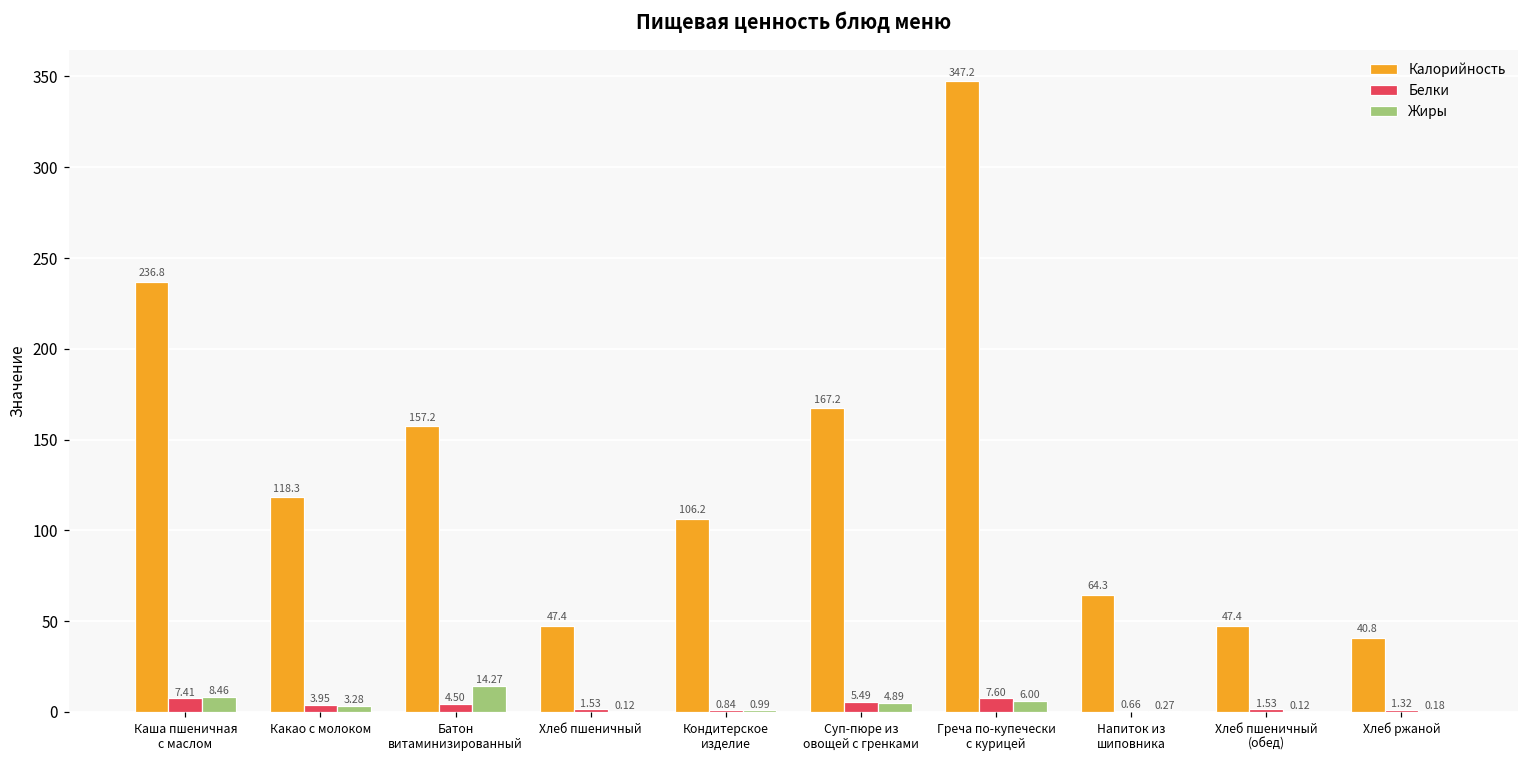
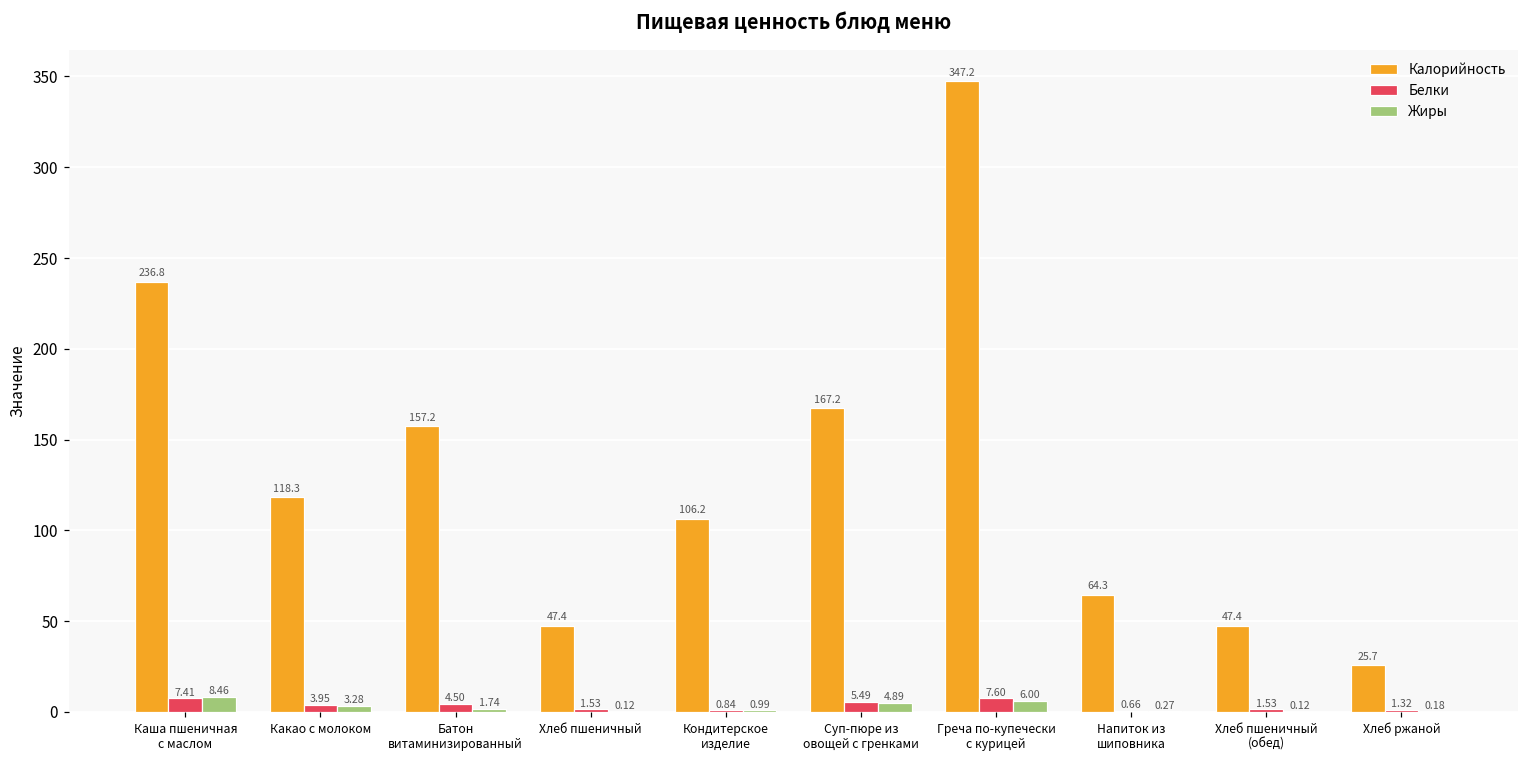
  {
    "Калорийность": {
      "Каша пшеничная с маслом": 236.8,
      "Какао с молоком": 118.3,
      "Батон витаминизированный": 157.2,
      "Хлеб пшеничный": 47.4,
      "Кондитерское изделие": 106.2,
      "Суп-пюре из овощей с гренками": 167.2,
      "Греча по-купечески с курицей": 347.2,
      "Напиток из шиповника": 64.3,
      "Хлеб пшеничный (обед)": 47.4,
-     "Хлеб ржаной": 40.8
+     "Хлеб ржаной": 25.7
    },
    "Белки": {
      "Каша пшеничная с маслом": 7.41,
      "Какао с молоком": 3.95,
      "Батон витаминизированный": 4.50,
      "Хлеб пшеничный": 1.53,
      "Кондитерское изделие": 0.84,
      "Суп-пюре из овощей с гренками": 5.49,
      "Греча по-купечески с курицей": 7.60,
      "Напиток из шиповника": 0.66,
      "Хлеб пшеничный (обед)": 1.53,
      "Хлеб ржаной": 1.32
    },
    "Жиры": {
      "Каша пшеничная с маслом": 8.46,
      "Какао с молоком": 3.28,
-     "Батон витаминизированный": 14.27,
+     "Батон витаминизированный": 1.74,
      "Хлеб пшеничный": 0.12,
      "Кондитерское изделие": 0.99,
      "Суп-пюре из овощей с гренками": 4.89,
      "Греча по-купечески с курицей": 6.00,
      "Напиток из шиповника": 0.27,
      "Хлеб пшеничный (обед)": 0.12,
      "Хлеб ржаной": 0.18
    }
  }
